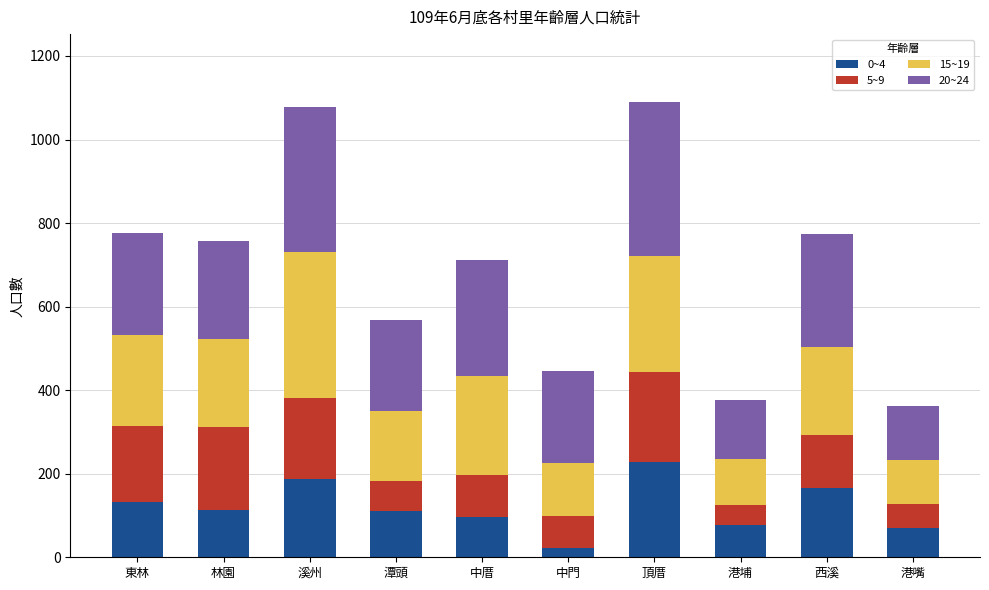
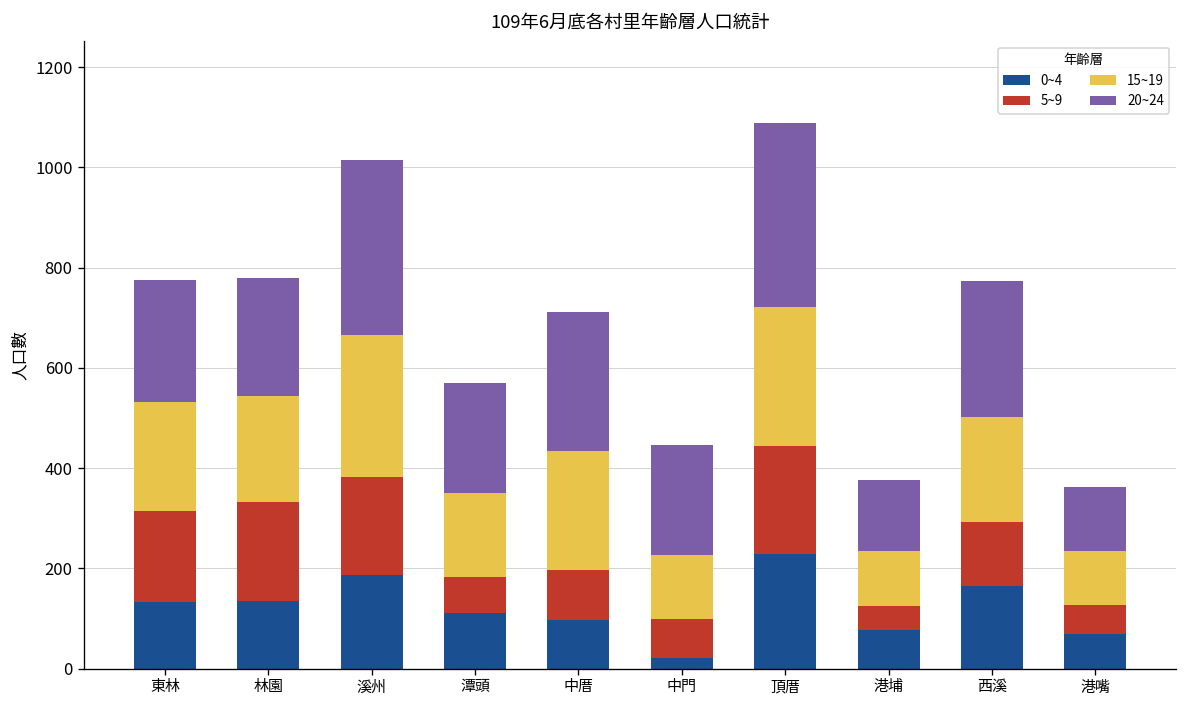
  {
    "0~4": {
      "東林": 130,
-     "林園": 110,
+     "林園": 140,
      "溪州": 190,
      "潭頭": 110,
      "中厝": 100,
      "中門": 20,
      "頂厝": 230,
      "港埔": 80,
      "西溪": 170,
      "港嘴": 70
    },
    "5~9": {
      "東林": 180,
      "林園": 200,
      "溪州": 200,
      "潭頭": 70,
      "中厝": 100,
      "中門": 80,
      "頂厝": 220,
      "港埔": 50,
      "西溪": 130,
      "港嘴": 60
    },
    "15~19": {
      "東林": 220,
      "林園": 210,
-     "溪州": 350,
+     "溪州": 280,
      "潭頭": 170,
      "中厝": 240,
      "中門": 130,
      "頂厝": 280,
      "港埔": 110,
      "西溪": 210,
      "港嘴": 110
    },
    "20~24": {
      "東林": 240,
      "林園": 240,
      "溪州": 350,
      "潭頭": 220,
      "中厝": 280,
      "中門": 220,
      "頂厝": 370,
      "港埔": 140,
      "西溪": 270,
      "港嘴": 130
    }
  }
